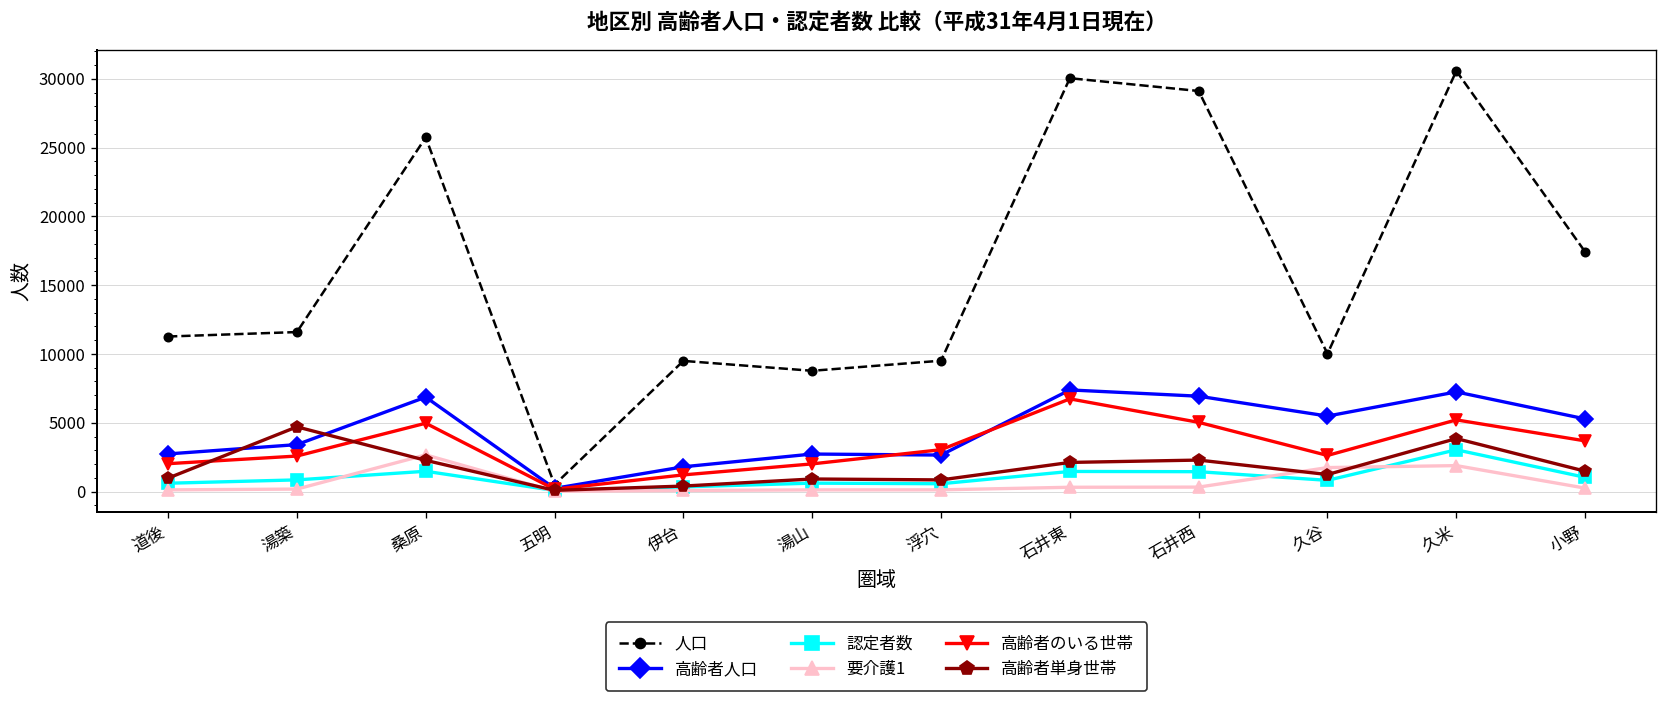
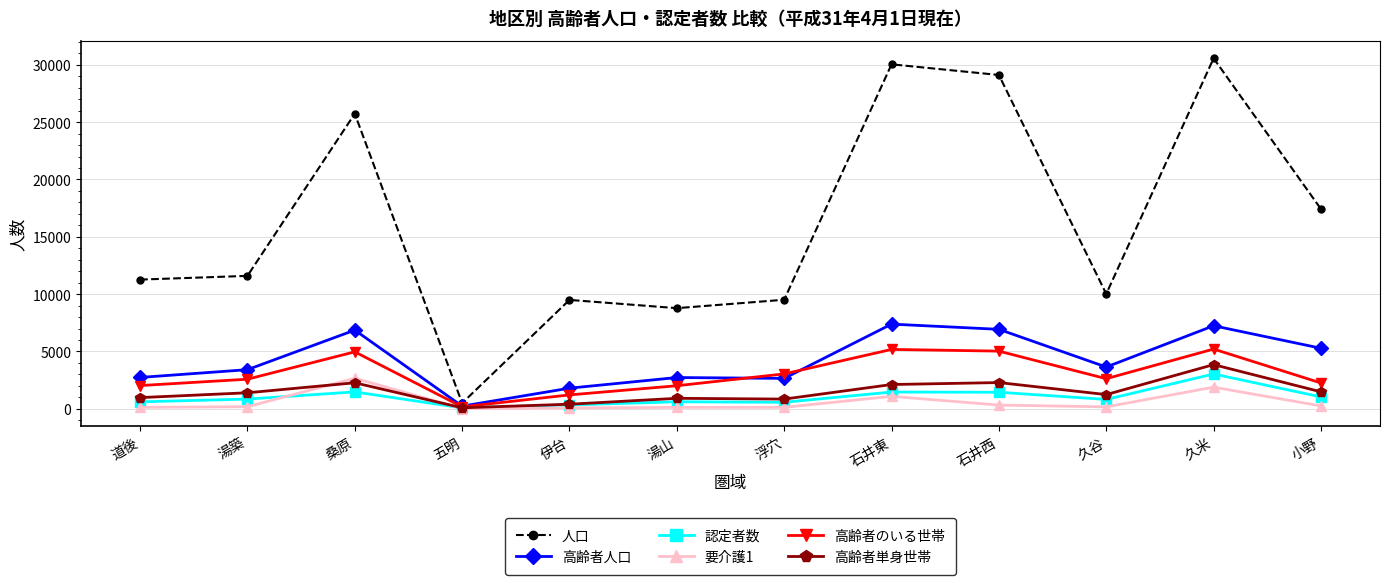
  {
    "人口": {
      "道後": 11300,
      "湯築": 11600,
      "桑原": 25700,
      "五明": 500,
      "伊台": 9500,
      "湯山": 8800,
      "浮穴": 9500,
      "石井東": 30000,
      "石井西": 29100,
      "久谷": 10000,
      "久米": 30600,
      "小野": 17400
    },
    "高齢者人口": {
      "道後": 2700,
      "湯築": 3400,
      "桑原": 6900,
      "伊台": 1800,
      "湯山": 2700,
      "浮穴": 2700,
      "石井東": 7400,
      "石井西": 6900,
-     "久谷": 5500,
+     "久谷": 3600,
      "久米": 7200,
      "小野": 5300
    },
    "認定者数": {
      "道後": 600,
      "湯築": 800,
      "桑原": 1500,
      "湯山": 600,
      "浮穴": 600,
      "石井東": 1500,
      "石井西": 1400,
      "久谷": 800,
      "久米": 3000,
      "小野": 1000
    },
    "要介護1": {
      "道後": 100,
      "湯築": 200,
      "桑原": 2700,
      "伊台": 100,
      "湯山": 100,
      "浮穴": 100,
-     "石井東": 300,
+     "石井東": 1100,
      "石井西": 300,
-     "久谷": 1700,
+     "久谷": 200,
      "久米": 1900,
      "小野": 200
    },
    "高齢者のいる世帯": {
      "道後": 2000,
      "湯築": 2600,
      "桑原": 5000,
      "伊台": 1200,
      "湯山": 2000,
      "浮穴": 3000,
-     "石井東": 6700,
+     "石井東": 5200,
      "石井西": 5000,
      "久谷": 2600,
      "久米": 5200,
-     "小野": 3700
+     "小野": 2300
    },
    "高齢者単身世帯": {
      "道後": 1000,
-     "湯築": 4700,
+     "湯築": 1400,
      "桑原": 2300,
      "湯山": 900,
      "浮穴": 800,
      "石井東": 2100,
      "石井西": 2300,
      "久谷": 1200,
      "久米": 3900,
      "小野": 1500
    }
  }
